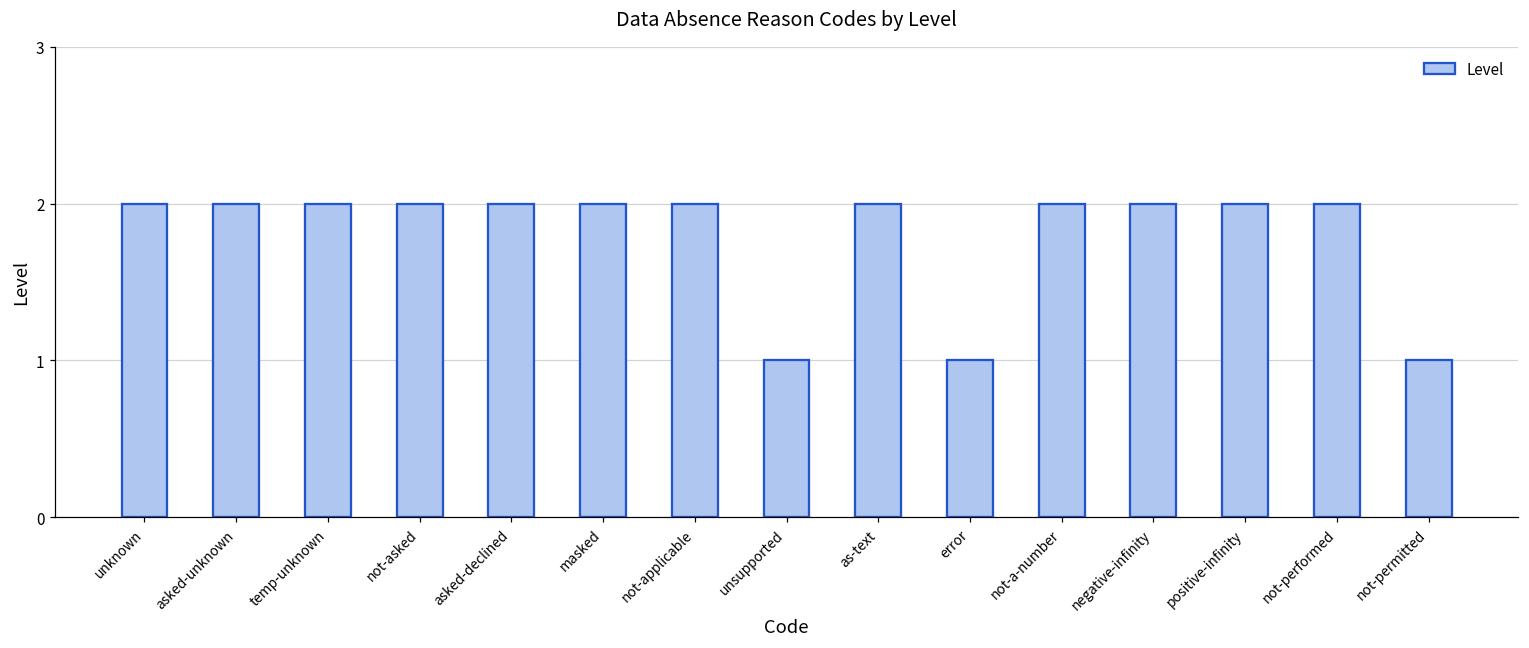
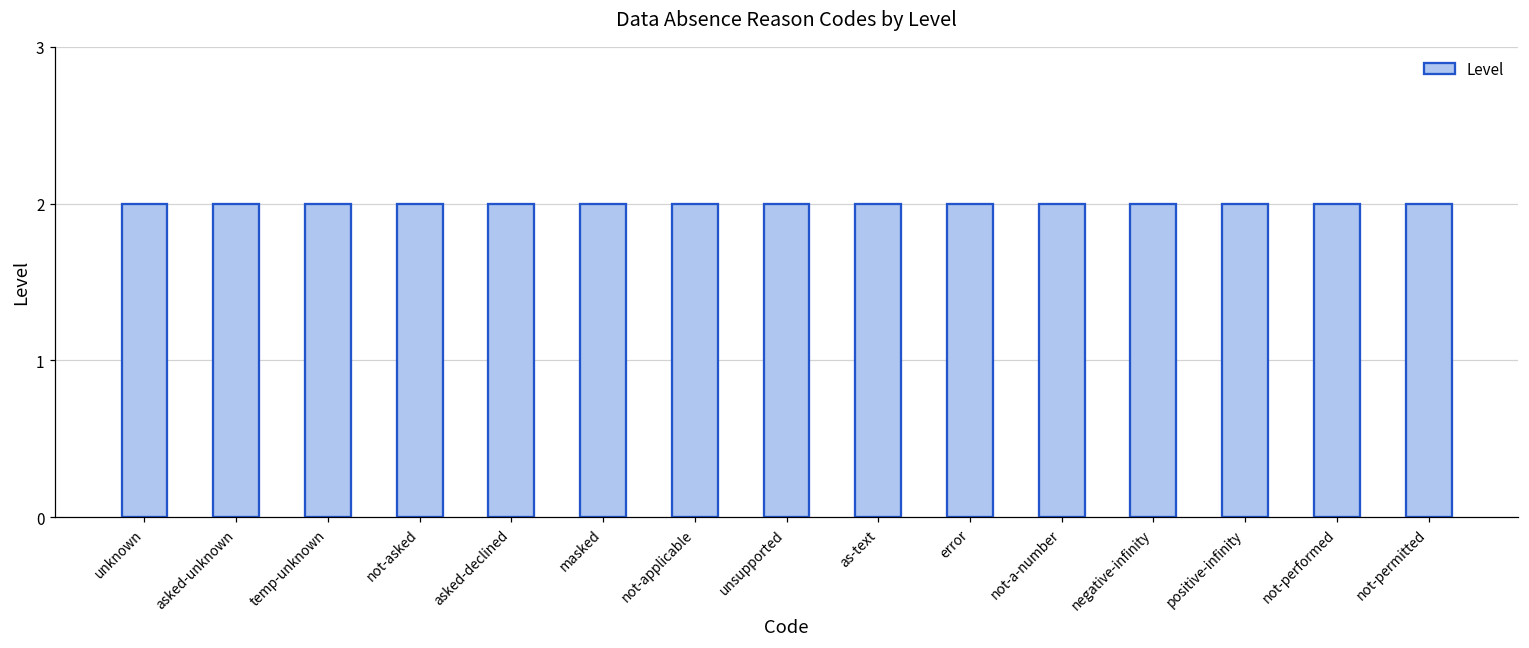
  {
    "unknown": 2,
    "asked-unknown": 2,
    "temp-unknown": 2,
    "not-asked": 2,
    "asked-declined": 2,
    "masked": 2,
    "not-applicable": 2,
-   "unsupported": 1,
+   "unsupported": 2,
    "as-text": 2,
-   "error": 1,
+   "error": 2,
    "not-a-number": 2,
    "negative-infinity": 2,
    "positive-infinity": 2,
    "not-performed": 2,
-   "not-permitted": 1
+   "not-permitted": 2
  }
